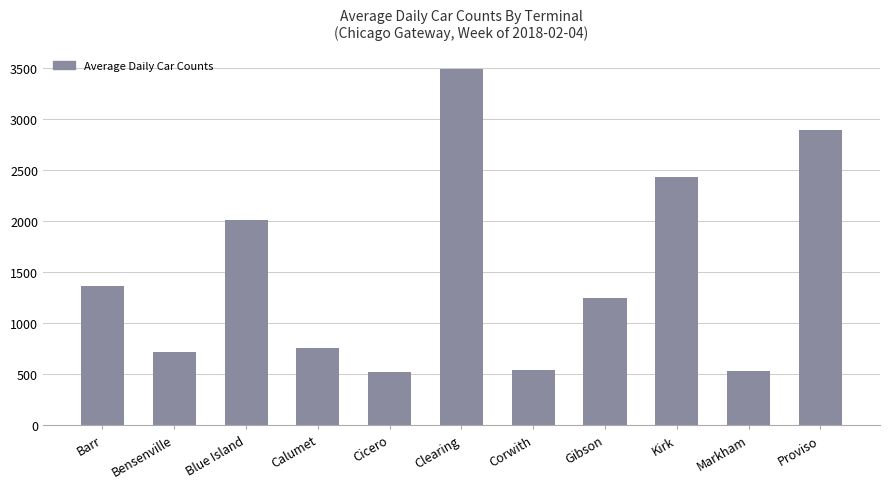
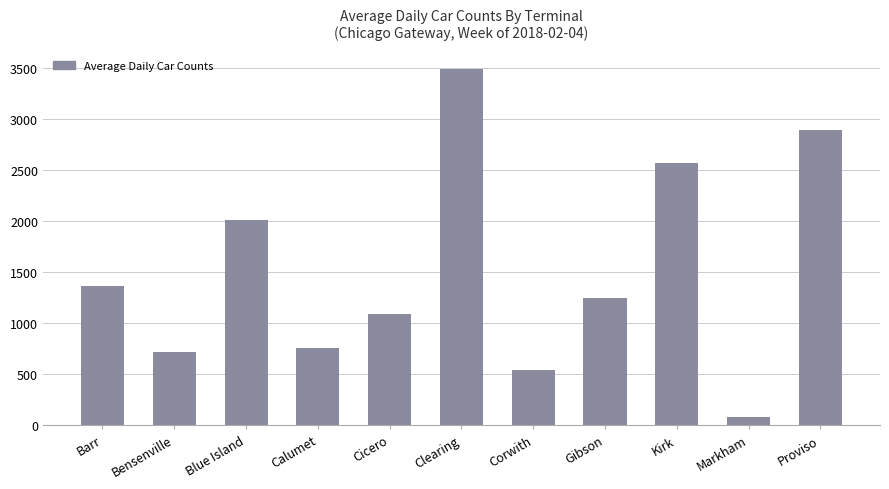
  {
    "Barr": 1360,
    "Bensenville": 710,
    "Blue Island": 2010,
    "Calumet": 760,
-   "Cicero": 520,
+   "Cicero": 1090,
    "Clearing": 3490,
    "Corwith": 540,
    "Gibson": 1240,
-   "Kirk": 2430,
-   "Markham": 530,
+   "Kirk": 2570,
+   "Markham": 80,
    "Proviso": 2890
  }
